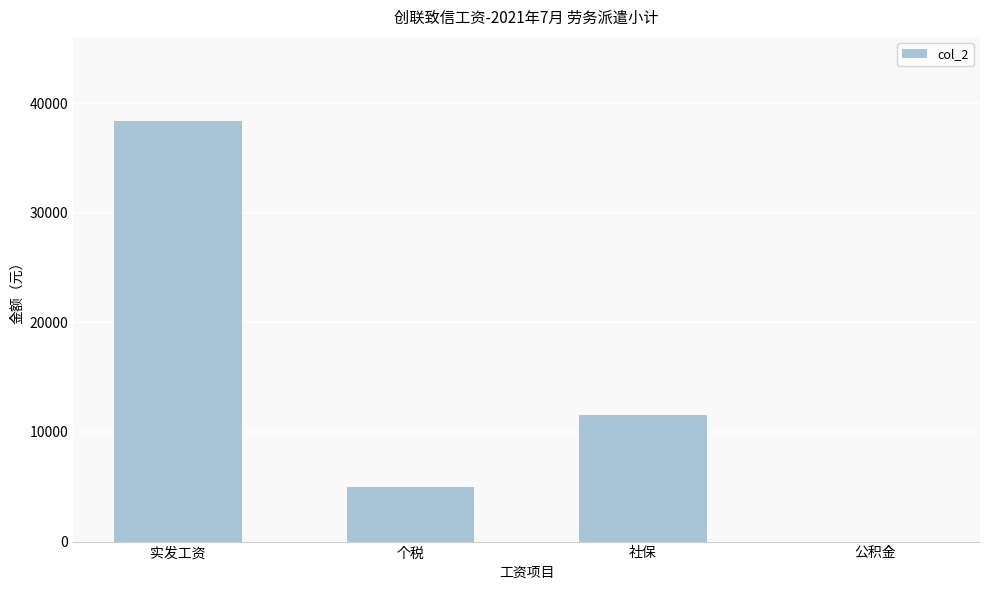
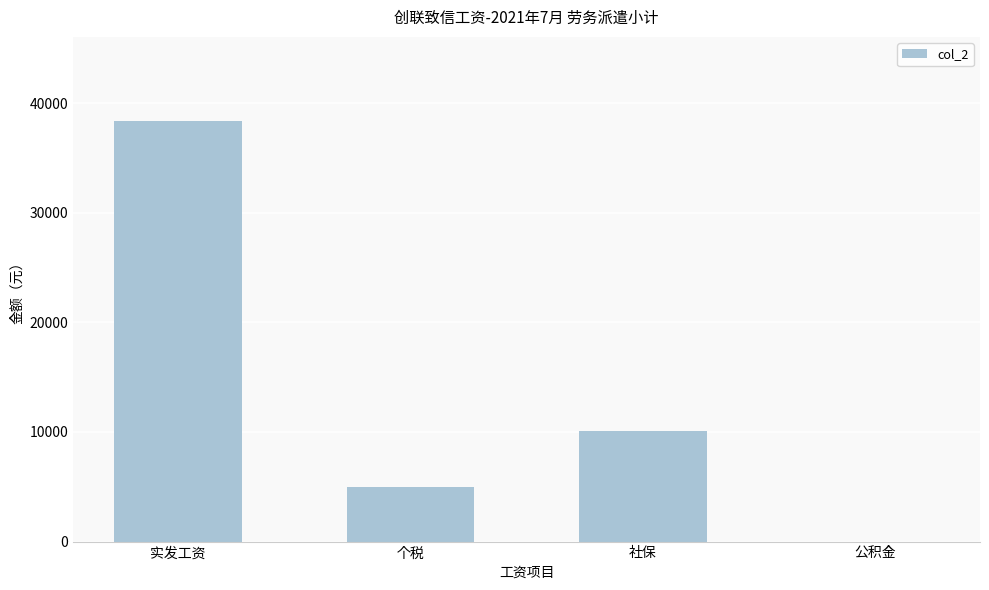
  {
    "实发工资": 38400,
    "个税": 5000,
-   "社保": 11500,
+   "社保": 10100,
    "公积金": 0
  }
